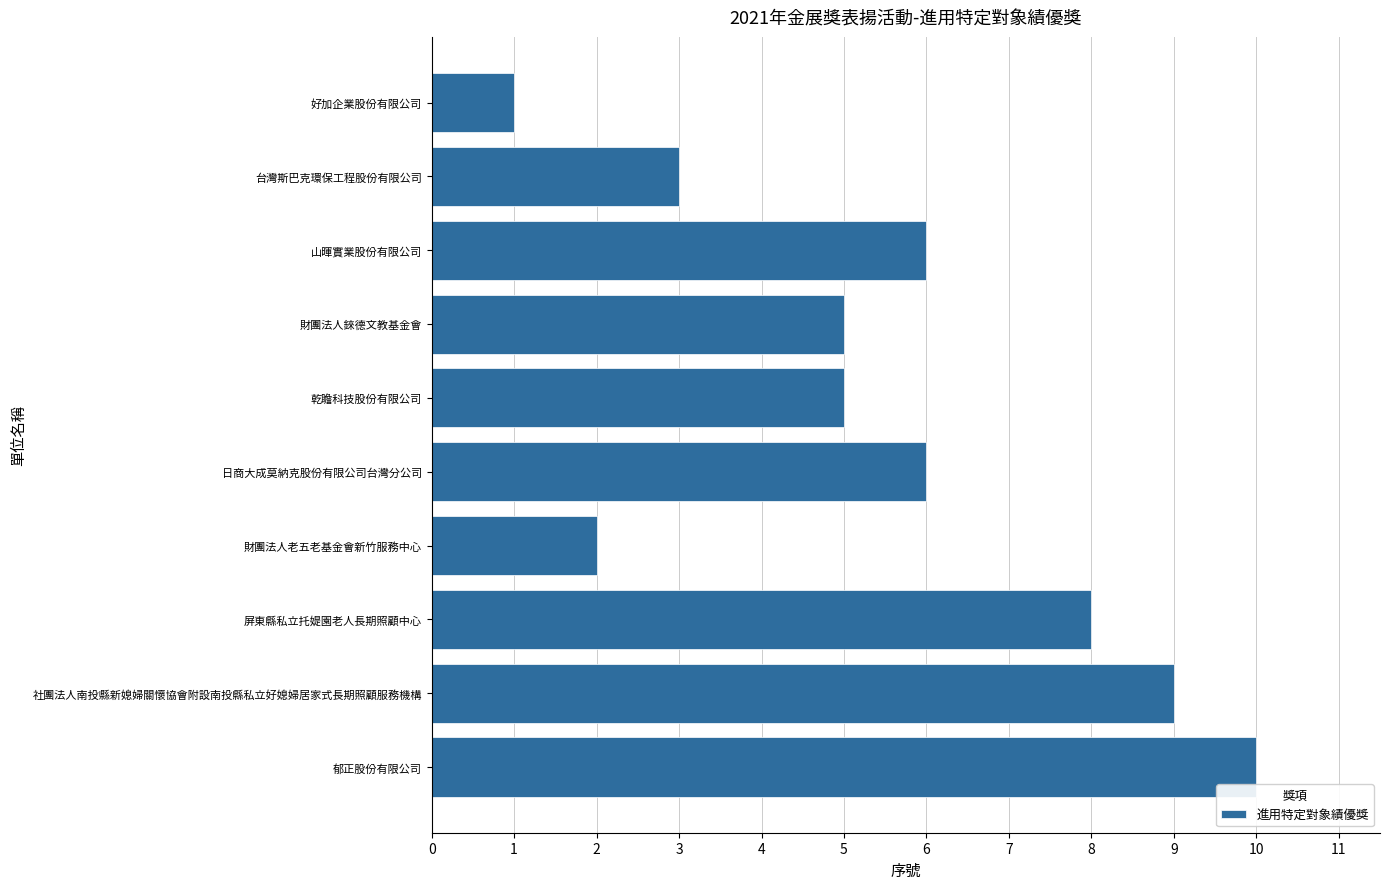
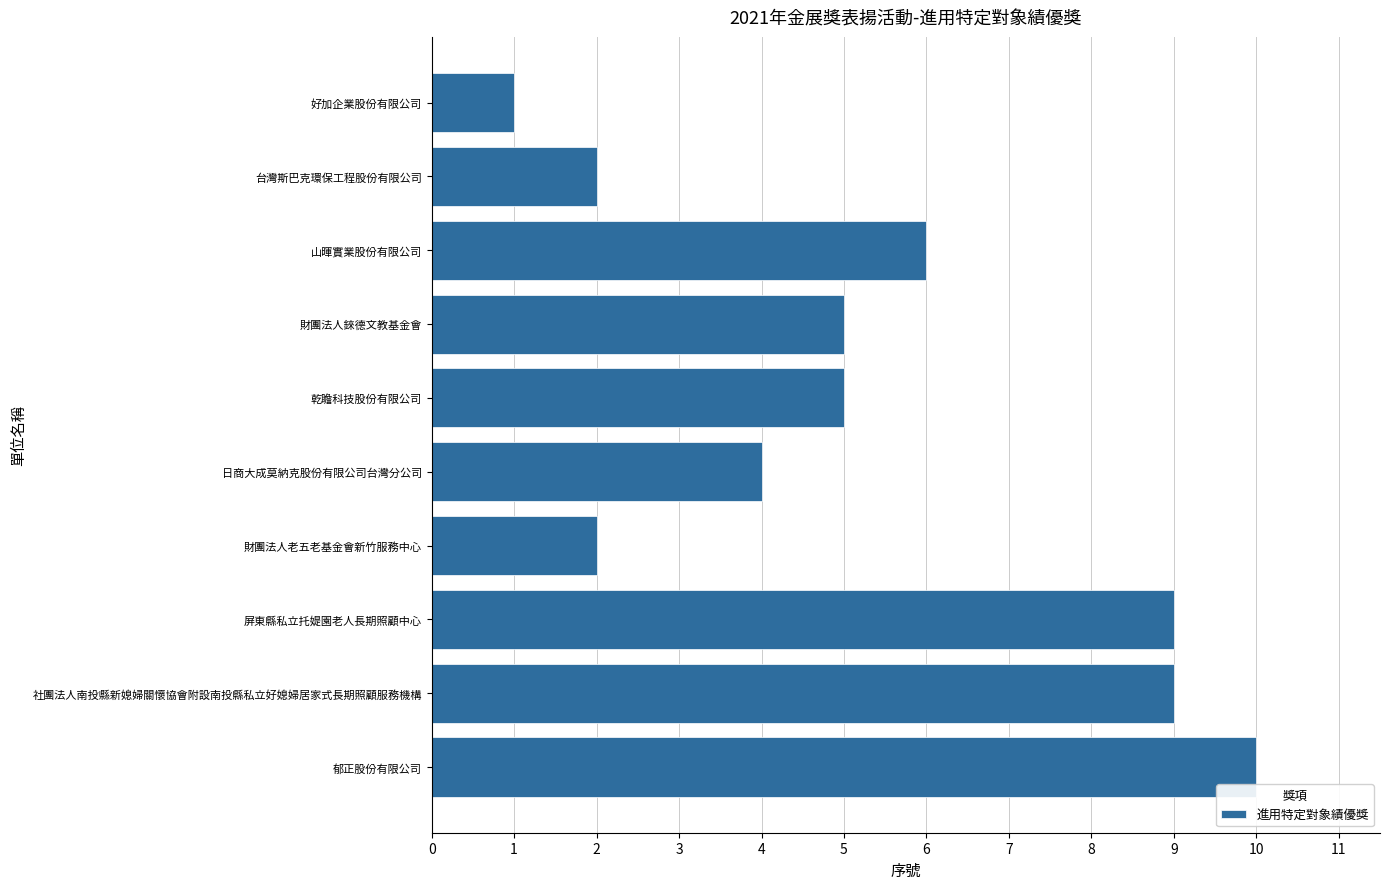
  {
    "好加企業股份有限公司": 1,
-   "台灣斯巴克環保工程股份有限公司": 3,
+   "台灣斯巴克環保工程股份有限公司": 2,
    "山暉實業股份有限公司": 6,
    "財團法人錸德文教基金會": 5,
    "乾瞻科技股份有限公司": 5,
-   "日商大成莫納克股份有限公司台灣分公司": 6,
+   "日商大成莫納克股份有限公司台灣分公司": 4,
    "財團法人老五老基金會新竹服務中心": 2,
-   "屏東縣私立托媞園老人長期照顧中心": 8,
+   "屏東縣私立托媞園老人長期照顧中心": 9,
    "社團法人南投縣新媳婦關懷協會附設南投縣私立好媳婦居家式長期照顧服務機構": 9,
    "郁正股份有限公司": 10
  }
